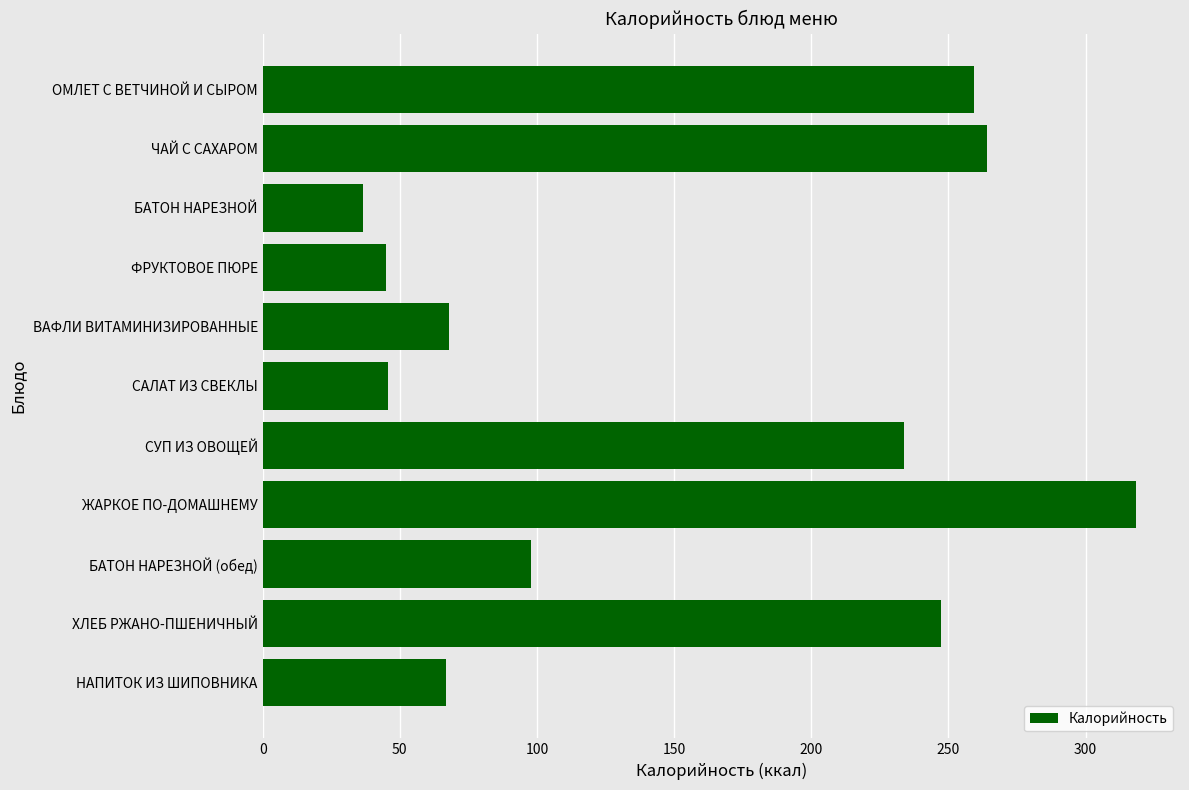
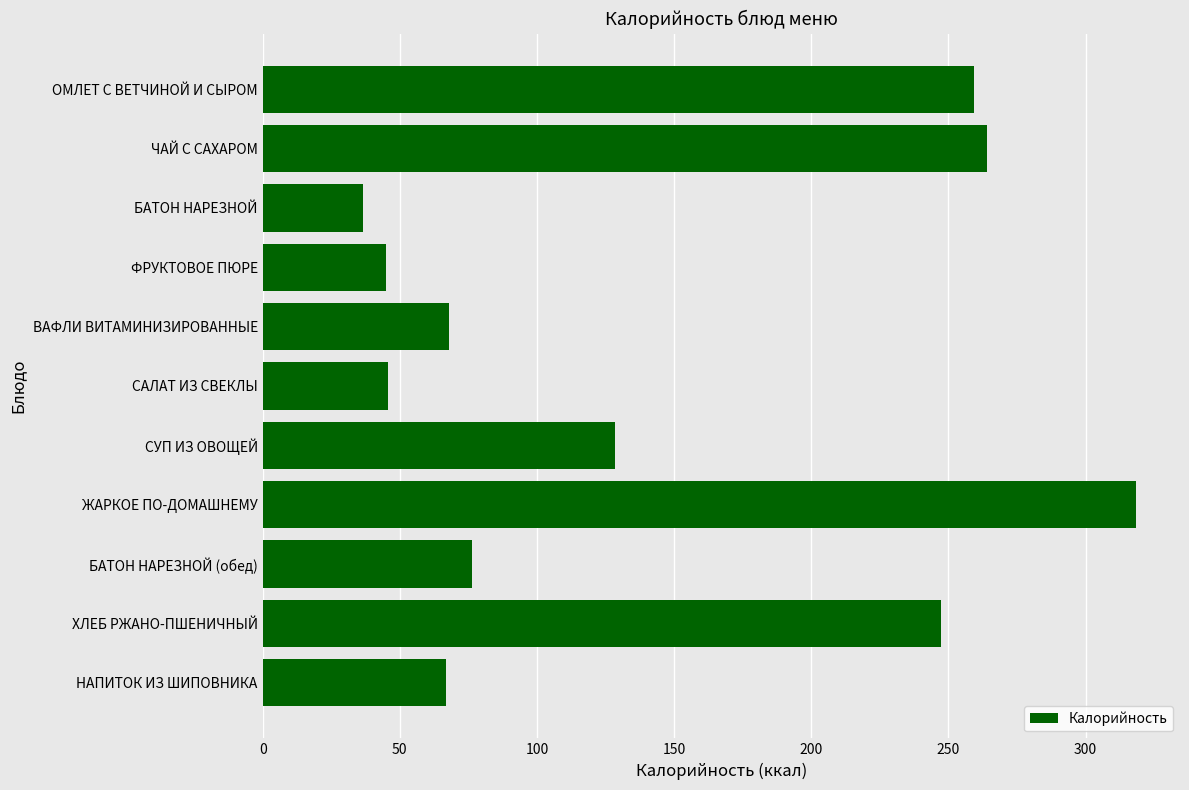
  {
    "ОМЛЕТ С ВЕТЧИНОЙ И СЫРОМ": 259,
    "ЧАЙ С САХАРОМ": 264,
    "БАТОН НАРЕЗНОЙ": 37,
    "ФРУКТОВОЕ ПЮРЕ": 45,
    "ВАФЛИ ВИТАМИНИЗИРОВАННЫЕ": 68,
    "САЛАТ ИЗ СВЕКЛЫ": 46,
-   "СУП ИЗ ОВОЩЕЙ": 234,
+   "СУП ИЗ ОВОЩЕЙ": 129,
    "ЖАРКОЕ ПО-ДОМАШНЕМУ": 318,
-   "БАТОН НАРЕЗНОЙ (обед)": 98,
+   "БАТОН НАРЕЗНОЙ (обед)": 76,
    "ХЛЕБ РЖАНО-ПШЕНИЧНЫЙ": 247,
    "НАПИТОК ИЗ ШИПОВНИКА": 67
  }
